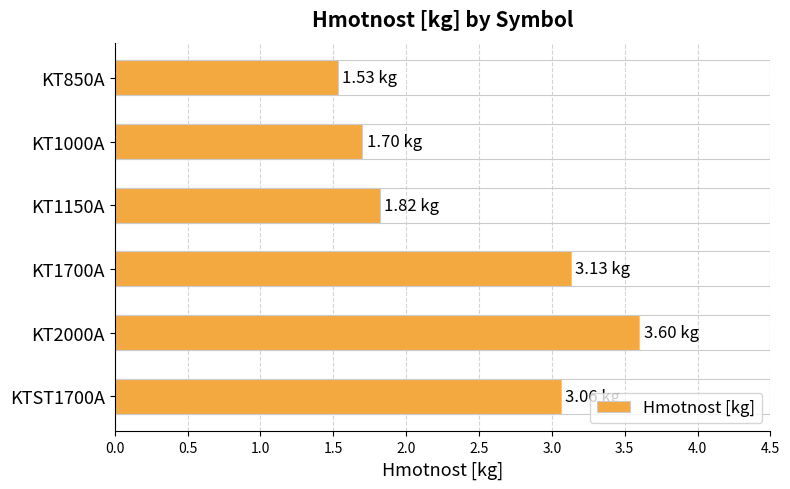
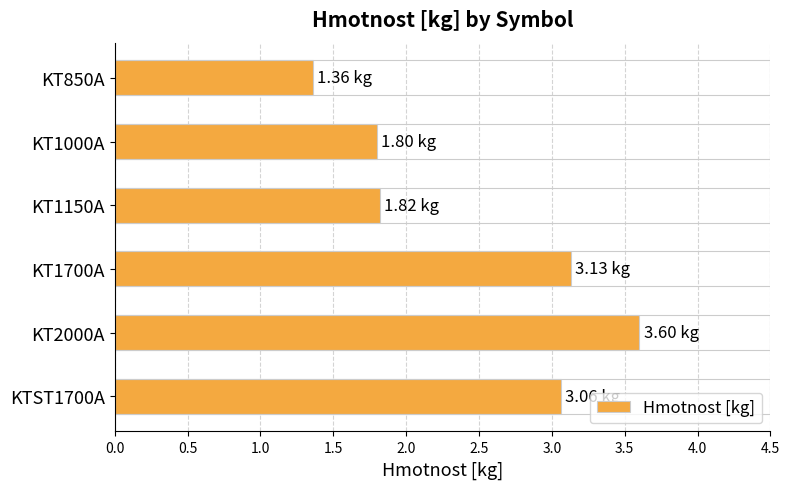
  {
-   "KT850A": 1.53,
-   "KT1000A": 1.70,
+   "KT850A": 1.36,
+   "KT1000A": 1.80,
    "KT1150A": 1.82,
    "KT1700A": 3.13,
    "KT2000A": 3.60
  }
